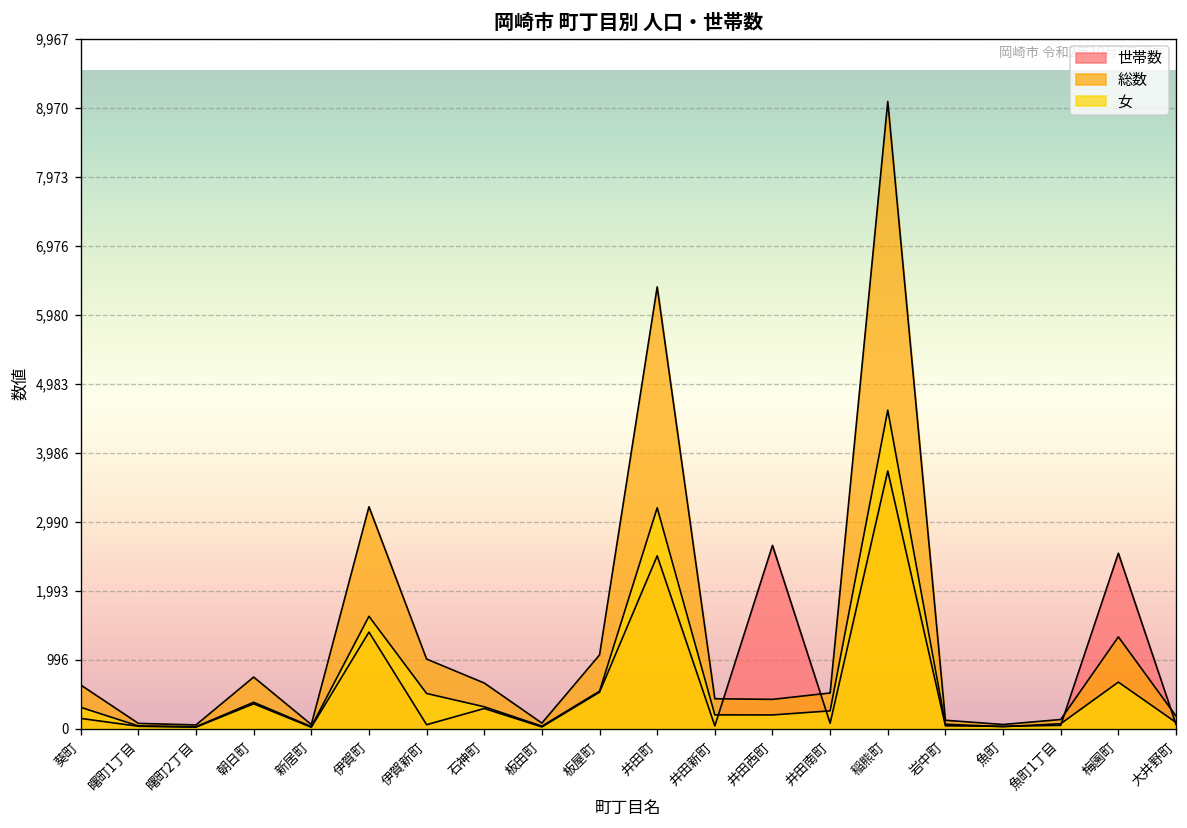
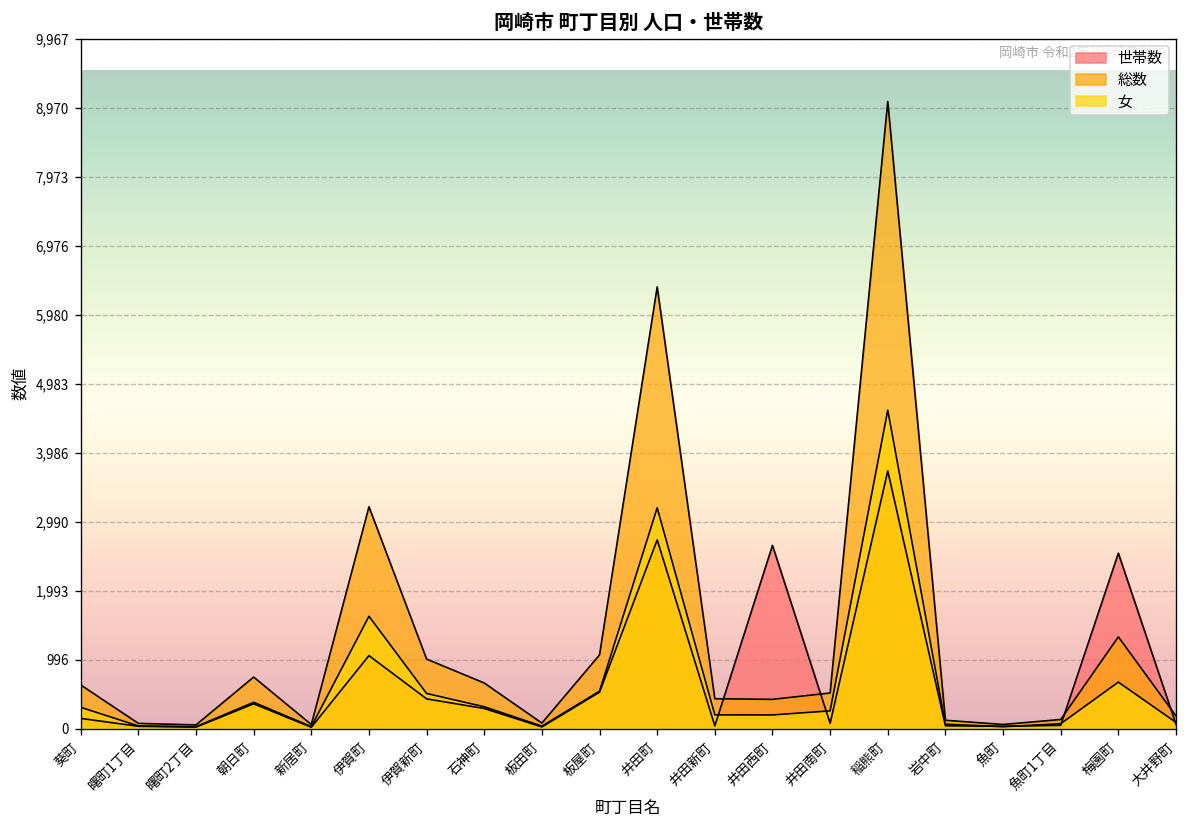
  {
    "世帯数": {
      "葵町": "200",
-     "伊賀町": "1,400",
-     "伊賀新町": "100",
-     "井田町": "2,500",
+     "伊賀町": "1,100",
+     "伊賀新町": "400",
+     "井田町": "2,700",
      "井田新町": "0",
      "井田西町": "2,600",
      "井田南町": "100",
      "稲熊町": "3,700",
      "梅園町": "2,500"
    }
  }
